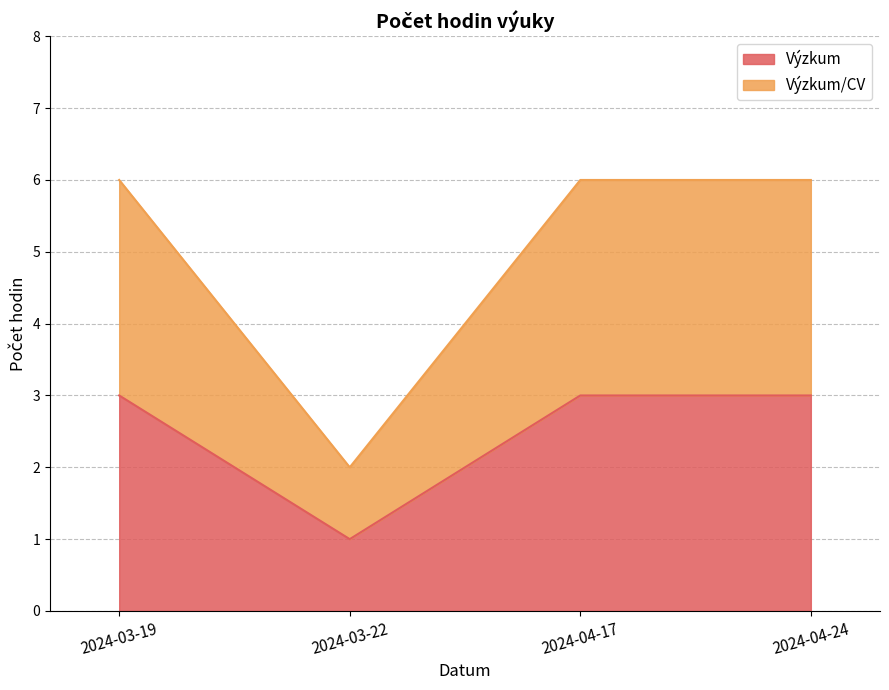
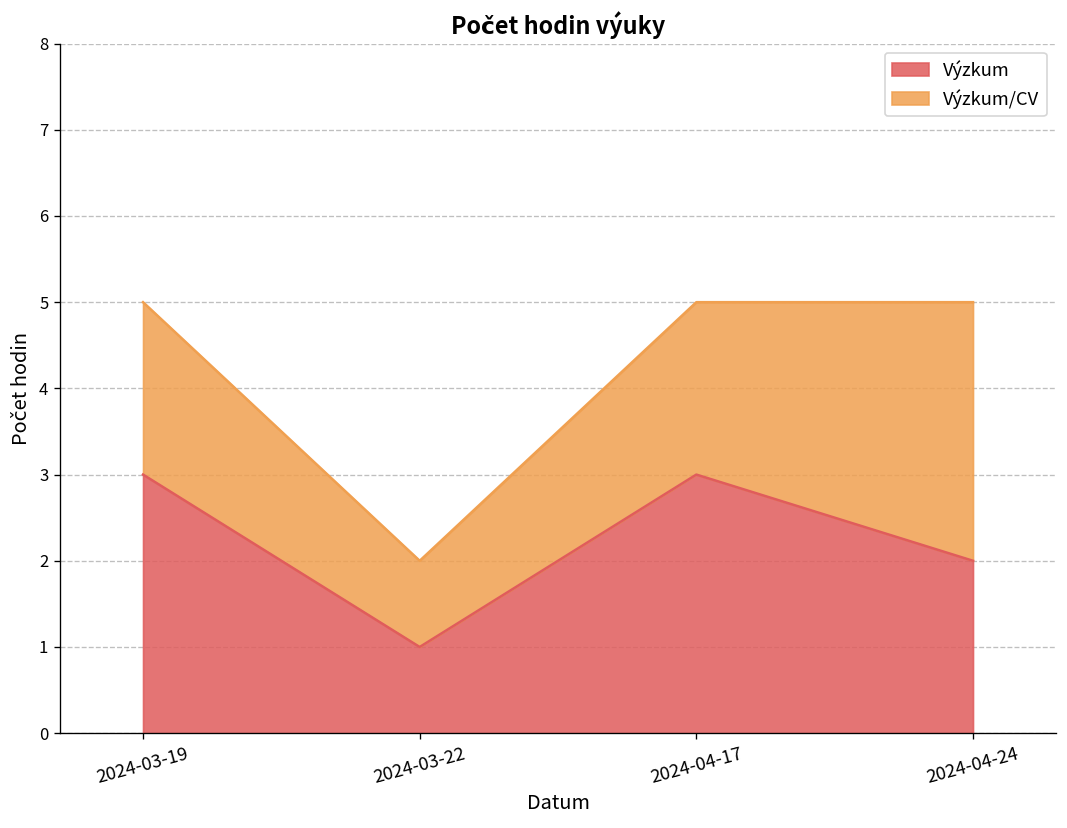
  {
    "Výzkum": {
      "2024-03-19": 3,
      "2024-03-22": 1,
      "2024-04-17": 3,
-     "2024-04-24": 3
+     "2024-04-24": 2
    },
    "Výzkum/CV": {
-     "2024-03-19": 3,
+     "2024-03-19": 2,
      "2024-03-22": 1,
-     "2024-04-17": 3,
+     "2024-04-17": 2,
      "2024-04-24": 3
    }
  }
